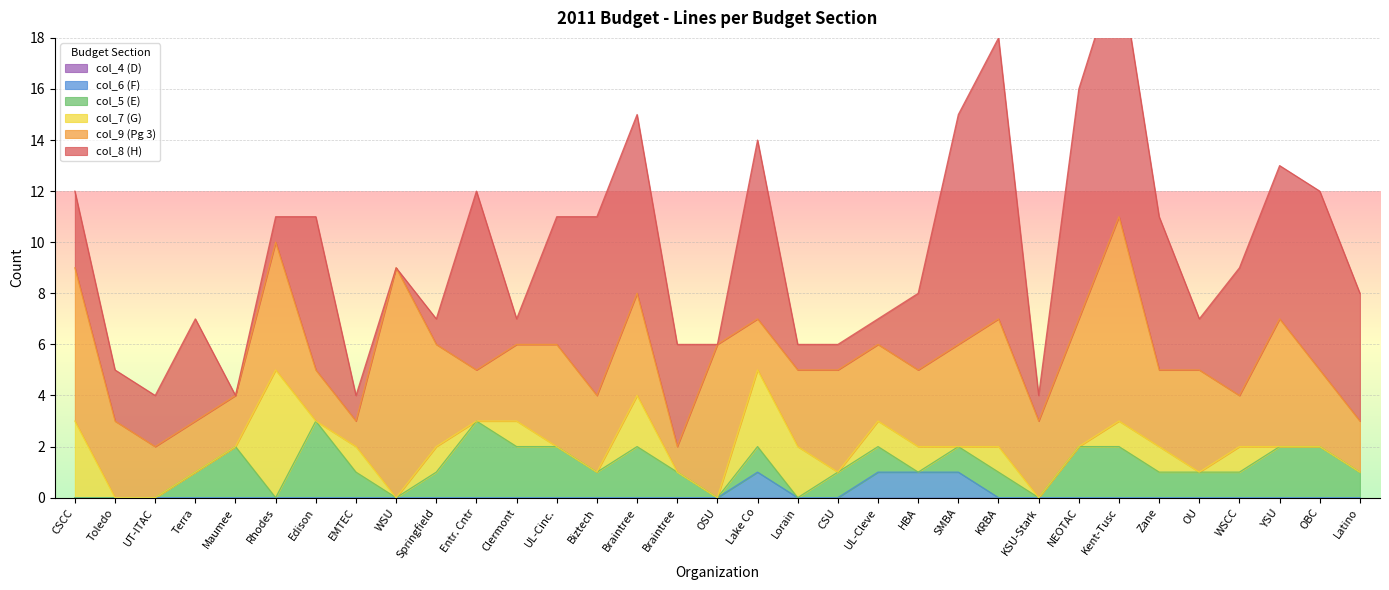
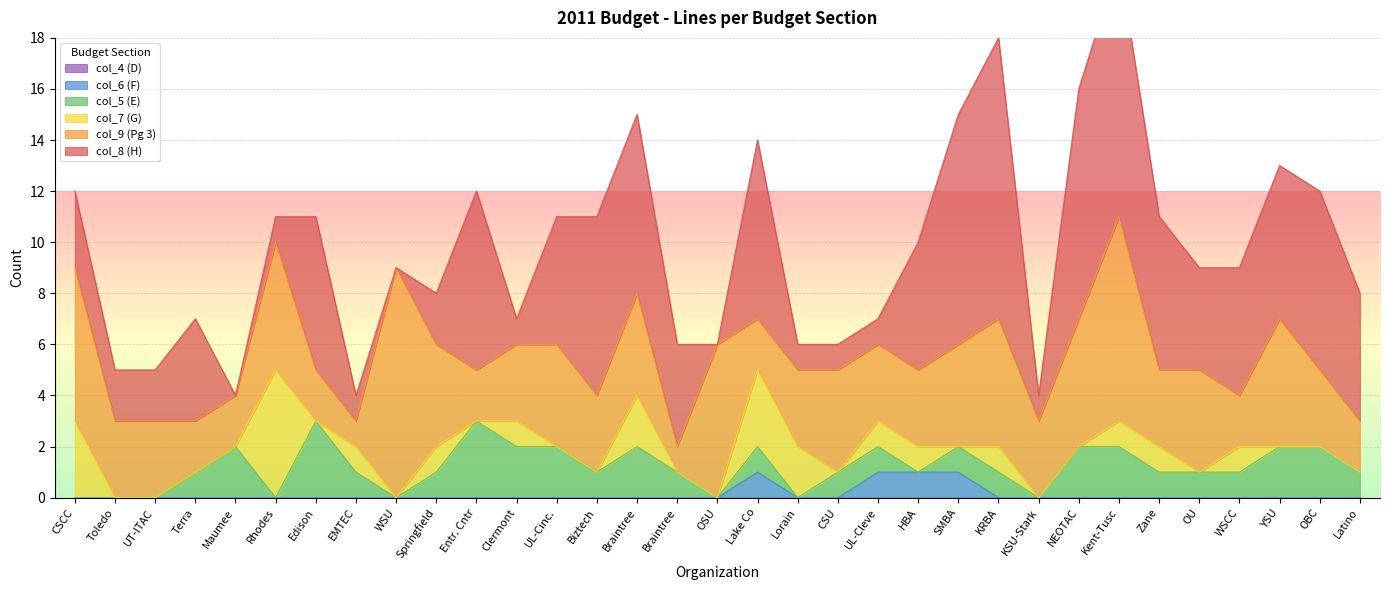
  {
    "col_4 (D)": {
      "Lake Co": 0,
      "UL-Cleve": 0,
      "HBA": 0,
      "SMBA": 0
    },
    "col_6 (F)": {
      "Lake Co": 1,
      "UL-Cleve": 1,
      "SMBA": 1
    },
    "col_5 (E)": {
      "EMTEC": 1,
      "Springfield": 1,
      "Clermont": 2,
      "Lake Co": 2,
      "UL-Cleve": 2,
      "KRBA": 1,
      "Kent-Tusc": 2,
      "Zane": 1,
      "WSCC": 1
    },
    "col_7 (G)": {
      "CSCC": 3,
      "Rhodes": 5,
      "EMTEC": 2,
      "Springfield": 2,
      "Clermont": 3,
      "Lake Co": 5,
      "Lorain": 2,
      "UL-Cleve": 3,
      "HBA": 2,
      "KRBA": 2,
      "Kent-Tusc": 3,
      "Zane": 2,
      "WSCC": 2
    },
    "col_9 (Pg 3)": {
      "CSCC": 9,
      "Toledo": 3,
-     "UT-ITAC": 2,
+     "UT-ITAC": 3,
      "Terra": 3,
      "Rhodes": 10,
      "Edison": 5,
      "EMTEC": 3,
      "Springfield": 6,
      "Entr. Cntr": 5,
      "Clermont": 6,
      "UL-Cinc.": 6,
      "Biztech": 4,
      "Lake Co": 7,
      "Lorain": 5,
      "CSU": 5,
      "UL-Cleve": 6,
      "HBA": 5,
      "SMBA": 6,
      "KRBA": 7,
      "KSU-Stark": 3,
      "NEOTAC": 7,
      "Kent-Tusc": 11,
      "Zane": 5,
      "OU": 5,
      "WSCC": 4,
      "YSU": 7,
      "OBC": 5,
      "Latino": 3
    },
    "col_8 (H)": {
      "CSCC": 3,
      "Toledo": 2,
      "UT-ITAC": 2,
      "Terra": 4,
      "Rhodes": 1,
      "Edison": 6,
      "EMTEC": 1,
-     "Springfield": 1,
+     "Springfield": 2,
      "Entr. Cntr": 7,
      "Clermont": 1,
      "UL-Cinc.": 5,
      "Biztech": 7,
      "Lake Co": 7,
      "Lorain": 1,
      "CSU": 1,
      "UL-Cleve": 1,
-     "HBA": 3,
+     "HBA": 5,
      "SMBA": 9,
      "KRBA": 11,
      "KSU-Stark": 1,
      "NEOTAC": 9,
      "Zane": 6,
-     "OU": 2,
+     "OU": 4,
      "WSCC": 5,
      "YSU": 6,
      "OBC": 7,
      "Latino": 5
    }
  }
